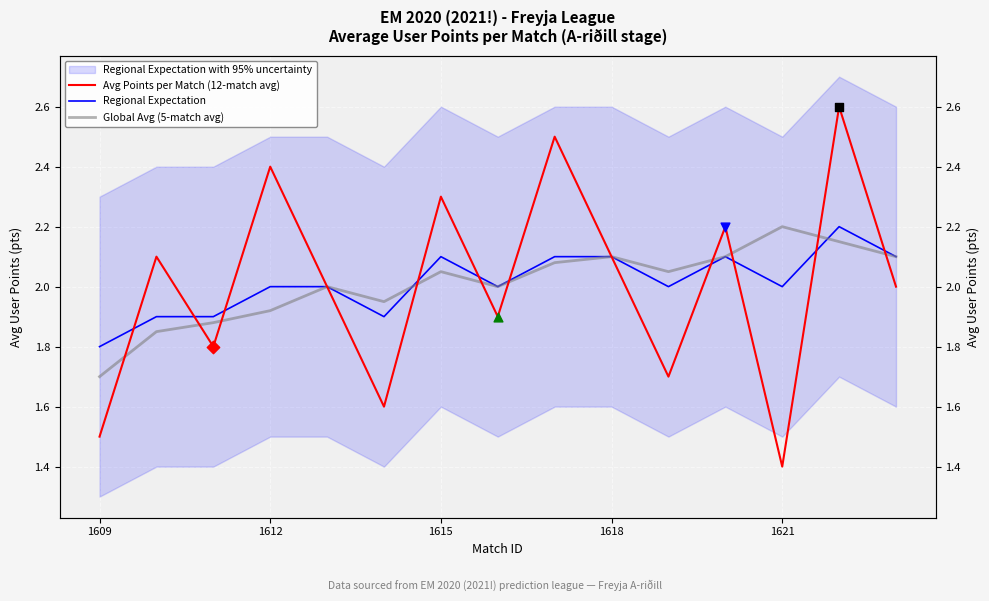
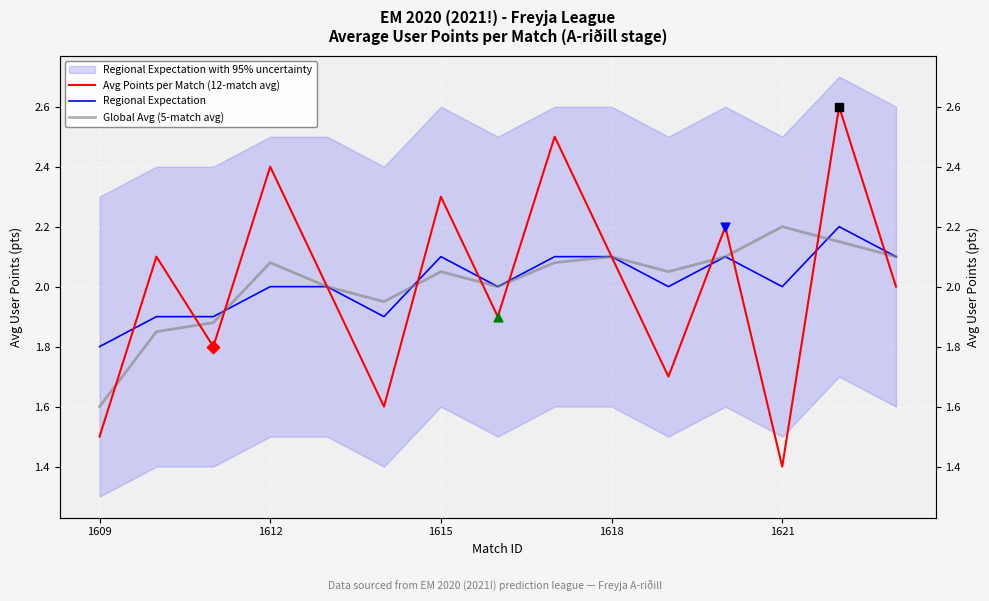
  {
    "Global Avg (5-match avg)": {
-     "1609": 1.7,
-     "1612": 1.92,
+     "1609": 1.6,
+     "1612": 2.08,
      "1615": 2.05,
      "1621": 2.20
    }
  }
